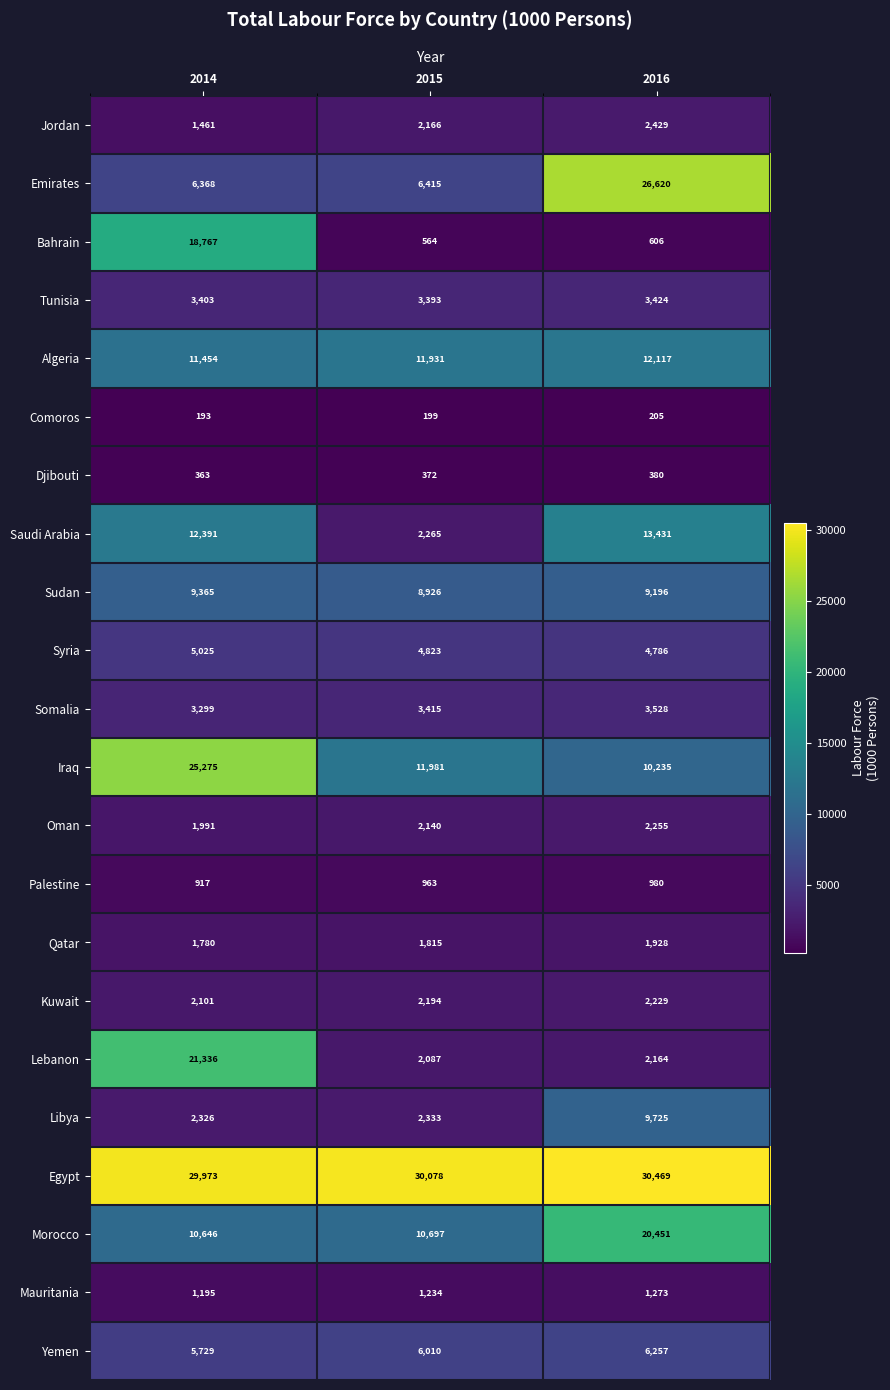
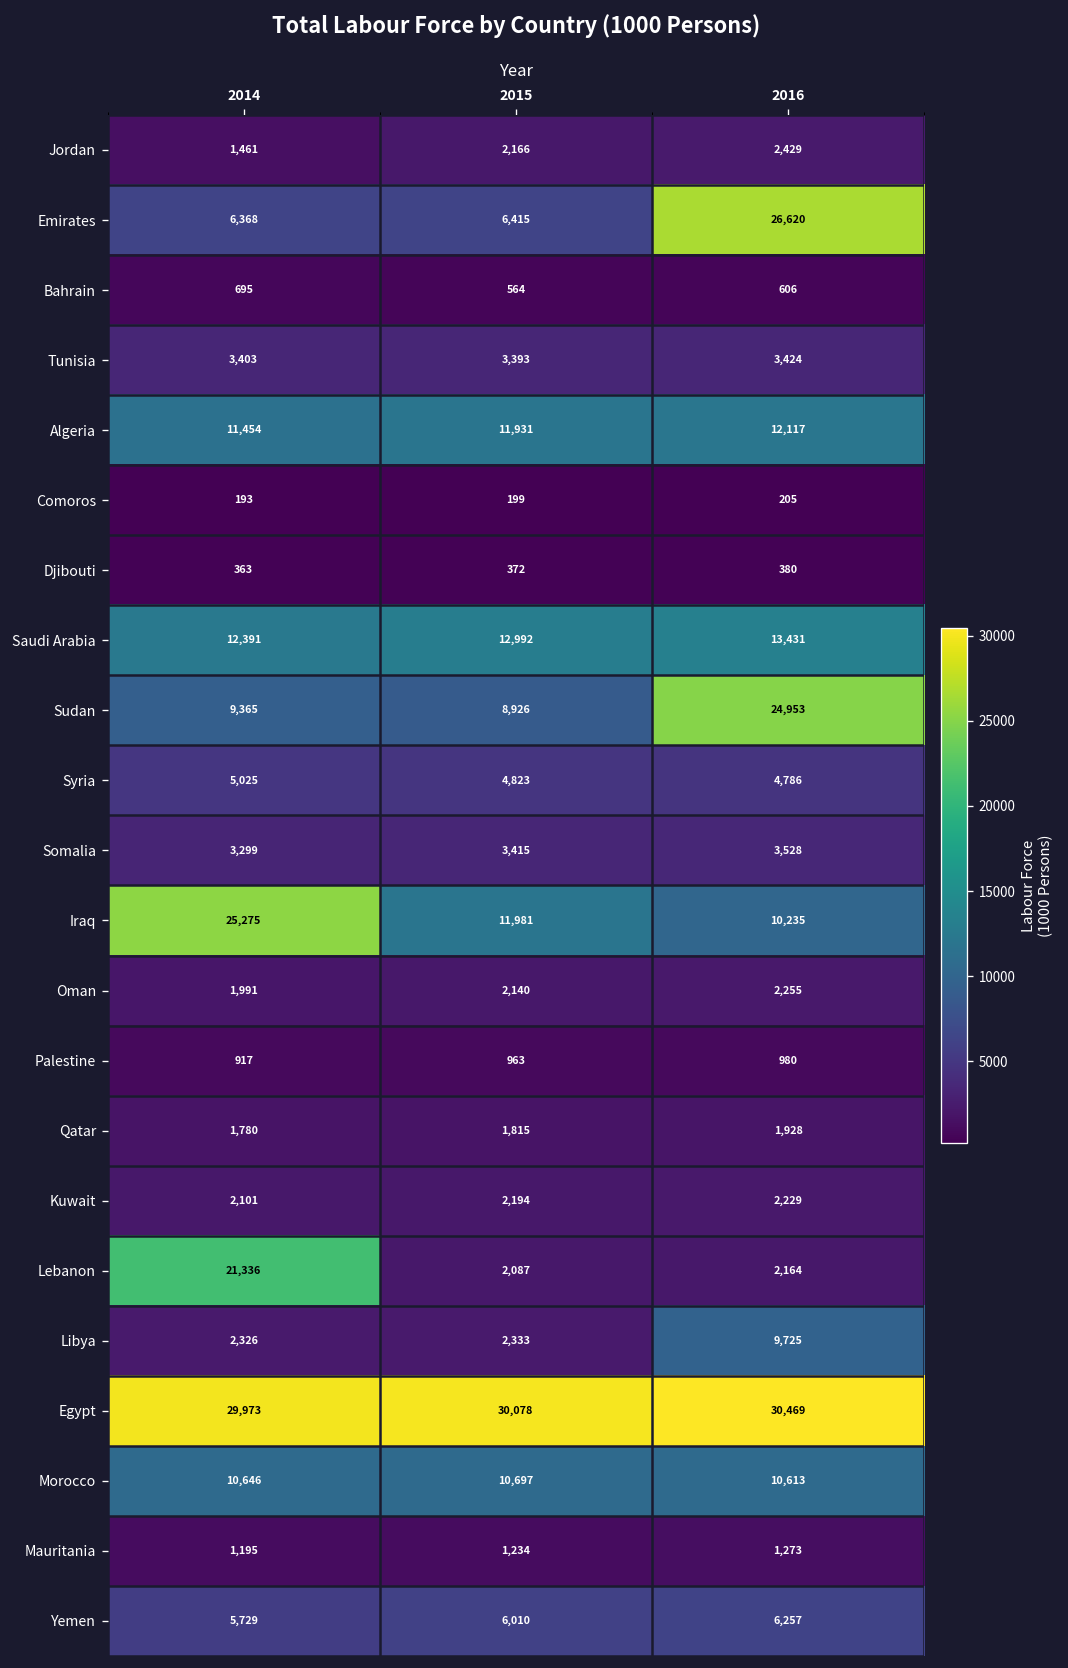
  {
    "Jordan": {
      "2014": "1,461",
      "2015": "2,166",
      "2016": "2,429"
    },
    "Emirates": {
      "2014": "6,368",
      "2015": "6,415",
      "2016": "26,620"
    },
    "Bahrain": {
-     "2014": "18,767",
+     "2014": "695",
      "2015": "564",
      "2016": "606"
    },
    "Tunisia": {
      "2014": "3,403",
      "2015": "3,393",
      "2016": "3,424"
    },
    "Algeria": {
      "2014": "11,454",
      "2015": "11,931",
      "2016": "12,117"
    },
    "Comoros": {
      "2014": "193",
      "2015": "199",
      "2016": "205"
    },
    "Djibouti": {
      "2014": "363",
      "2015": "372",
      "2016": "380"
    },
    "Saudi Arabia": {
      "2014": "12,391",
-     "2015": "2,265",
+     "2015": "12,992",
      "2016": "13,431"
    },
    "Sudan": {
      "2014": "9,365",
      "2015": "8,926",
-     "2016": "9,196"
+     "2016": "24,953"
    },
    "Syria": {
      "2014": "5,025",
      "2015": "4,823",
      "2016": "4,786"
    },
    "Somalia": {
      "2014": "3,299",
      "2015": "3,415",
      "2016": "3,528"
    },
    "Iraq": {
      "2014": "25,275",
      "2015": "11,981",
      "2016": "10,235"
    },
    "Oman": {
      "2014": "1,991",
      "2015": "2,140",
      "2016": "2,255"
    },
    "Palestine": {
      "2014": "917",
      "2015": "963",
      "2016": "980"
    },
    "Qatar": {
      "2014": "1,780",
      "2015": "1,815",
      "2016": "1,928"
    },
    "Kuwait": {
      "2014": "2,101",
      "2015": "2,194",
      "2016": "2,229"
    },
    "Lebanon": {
      "2014": "21,336",
      "2015": "2,087",
      "2016": "2,164"
    },
    "Libya": {
      "2014": "2,326",
      "2015": "2,333",
      "2016": "9,725"
    },
    "Egypt": {
      "2014": "29,973",
      "2015": "30,078",
      "2016": "30,469"
    },
    "Morocco": {
      "2014": "10,646",
      "2015": "10,697",
-     "2016": "20,451"
+     "2016": "10,613"
    },
    "Mauritania": {
      "2014": "1,195",
      "2015": "1,234",
      "2016": "1,273"
    },
    "Yemen": {
      "2014": "5,729",
      "2015": "6,010",
      "2016": "6,257"
    }
  }
